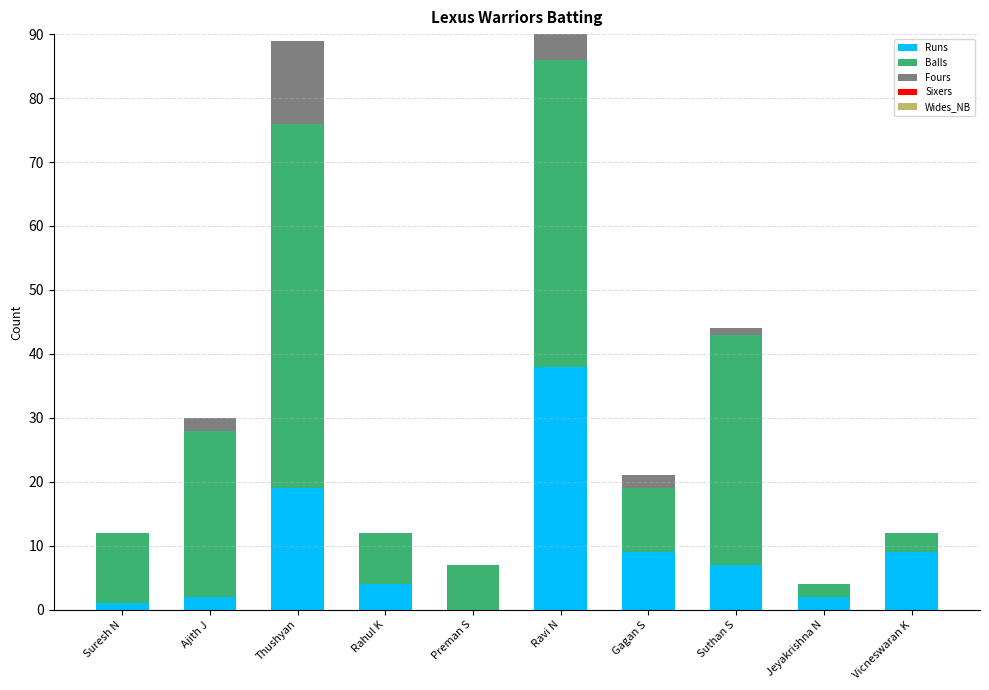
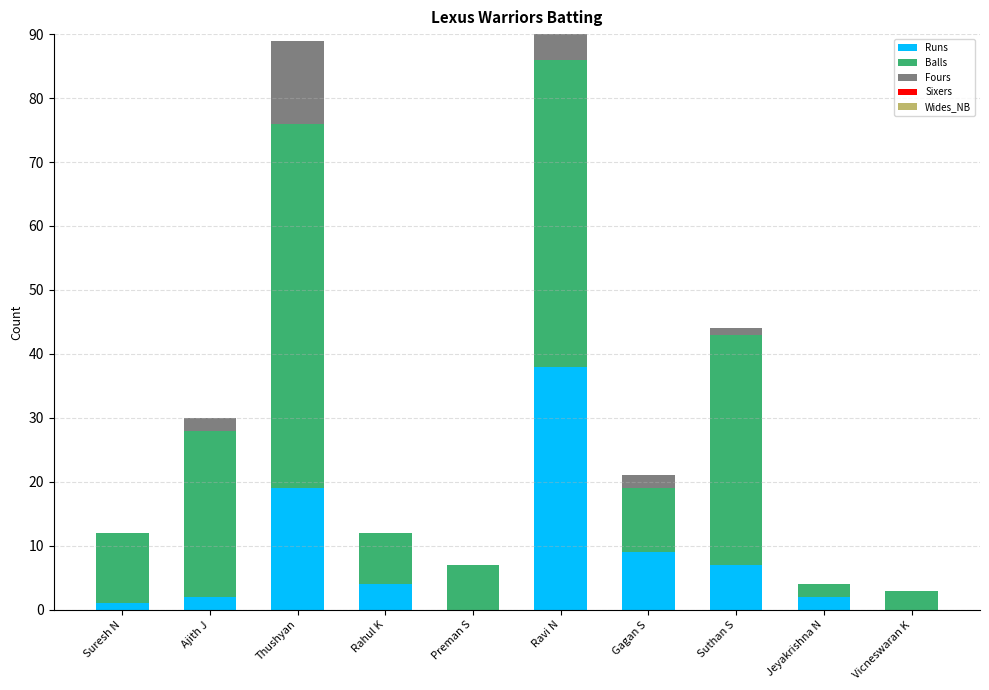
  {
    "Runs": {
      "Suresh N": 1,
      "Ajith J": 2,
      "Thushyan": 19,
      "Rahul K": 4,
      "Preman S": 0,
      "Ravi N": 38,
      "Gagan S": 9,
      "Suthan S": 7,
      "Jeyakrishna N": 2,
-     "Vicneswaran K": 9
+     "Vicneswaran K": 0
    },
    "Balls": {
      "Suresh N": 11,
      "Ajith J": 26,
      "Thushyan": 57,
      "Rahul K": 8,
      "Preman S": 7,
      "Ravi N": 48,
      "Gagan S": 10,
      "Suthan S": 36,
      "Jeyakrishna N": 2,
      "Vicneswaran K": 3
    },
    "Wides_NB": {
      "Suresh N": 0,
      "Rahul K": 0,
      "Preman S": 0,
      "Jeyakrishna N": 0,
      "Vicneswaran K": 0
    }
  }
